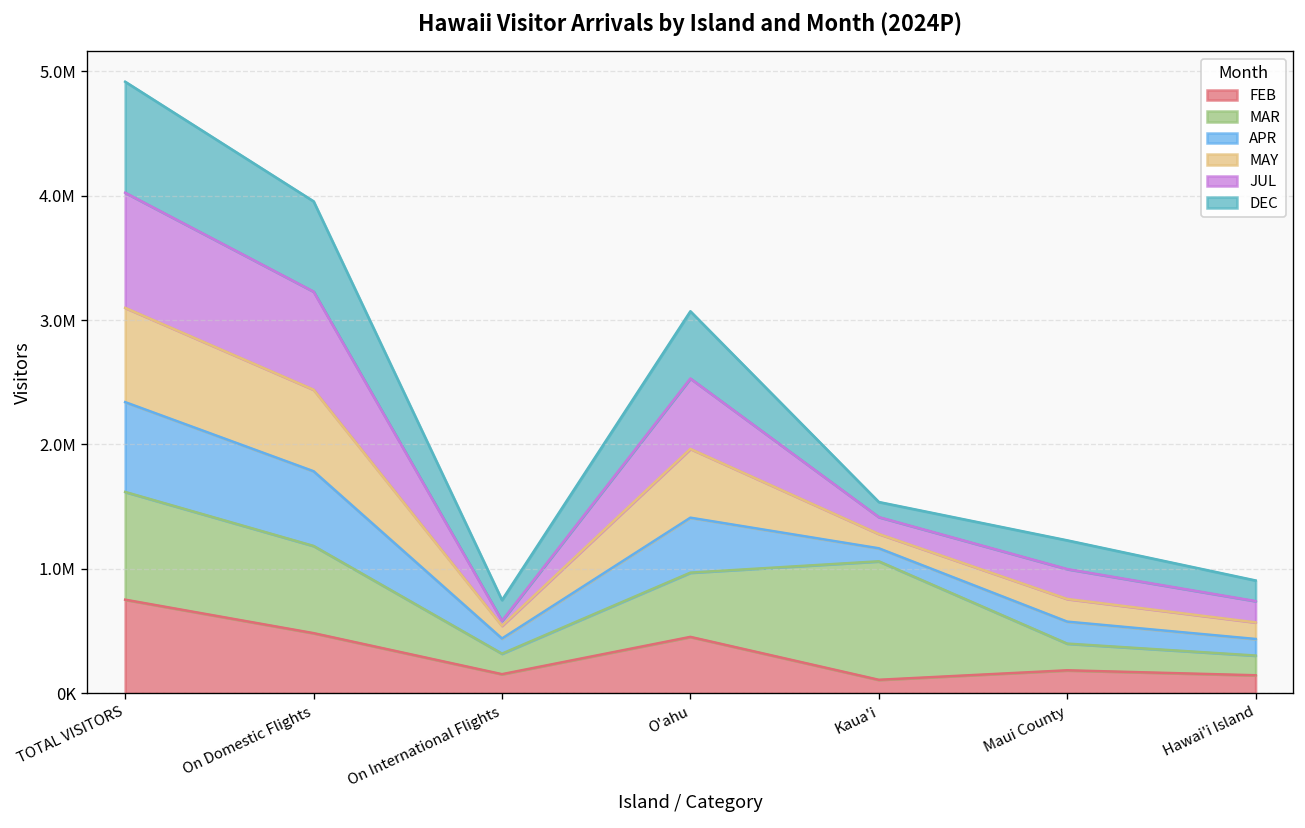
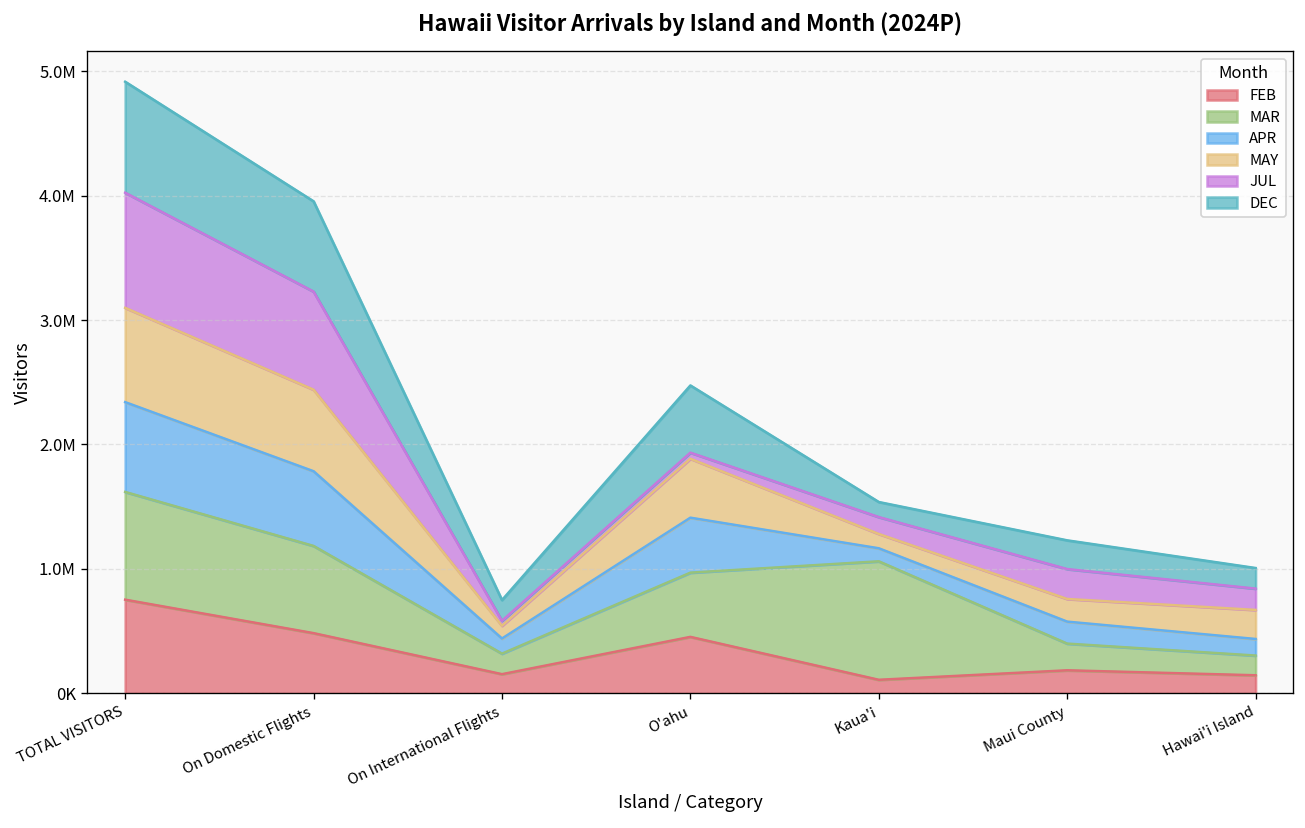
  {
    "FEB": {
      "TOTAL VISITORS": 750000,
      "On Domestic Flights": 480000,
      "On International Flights": 150000,
      "O'ahu": 450000,
      "Kaua'i": 110000,
      "Maui County": 190000,
      "Hawai'i Island": 150000
    },
    "MAR": {
      "TOTAL VISITORS": 870000,
      "On Domestic Flights": 700000,
      "On International Flights": 170000,
      "O'ahu": 520000,
      "Kaua'i": 950000,
      "Maui County": 210000,
      "Hawai'i Island": 160000
    },
    "MAY": {
      "TOTAL VISITORS": 760000,
      "On Domestic Flights": 660000,
      "On International Flights": 100000,
-     "O'ahu": 550000,
+     "O'ahu": 470000,
      "Kaua'i": 120000,
      "Maui County": 180000,
-     "Hawai'i Island": 130000
+     "Hawai'i Island": 230000
    },
    "JUL": {
      "TOTAL VISITORS": 930000,
      "On Domestic Flights": 790000,
      "On International Flights": 40000,
-     "O'ahu": 570000,
+     "O'ahu": 50000,
      "Kaua'i": 140000,
      "Maui County": 240000,
      "Hawai'i Island": 170000
    }
  }
